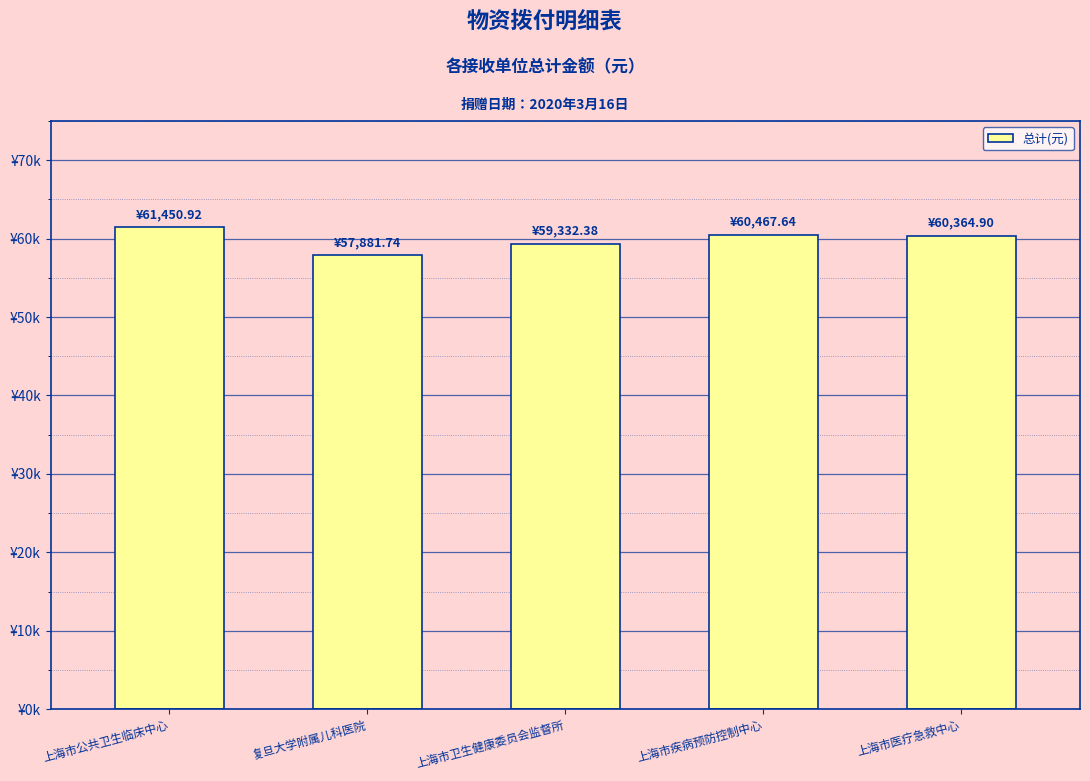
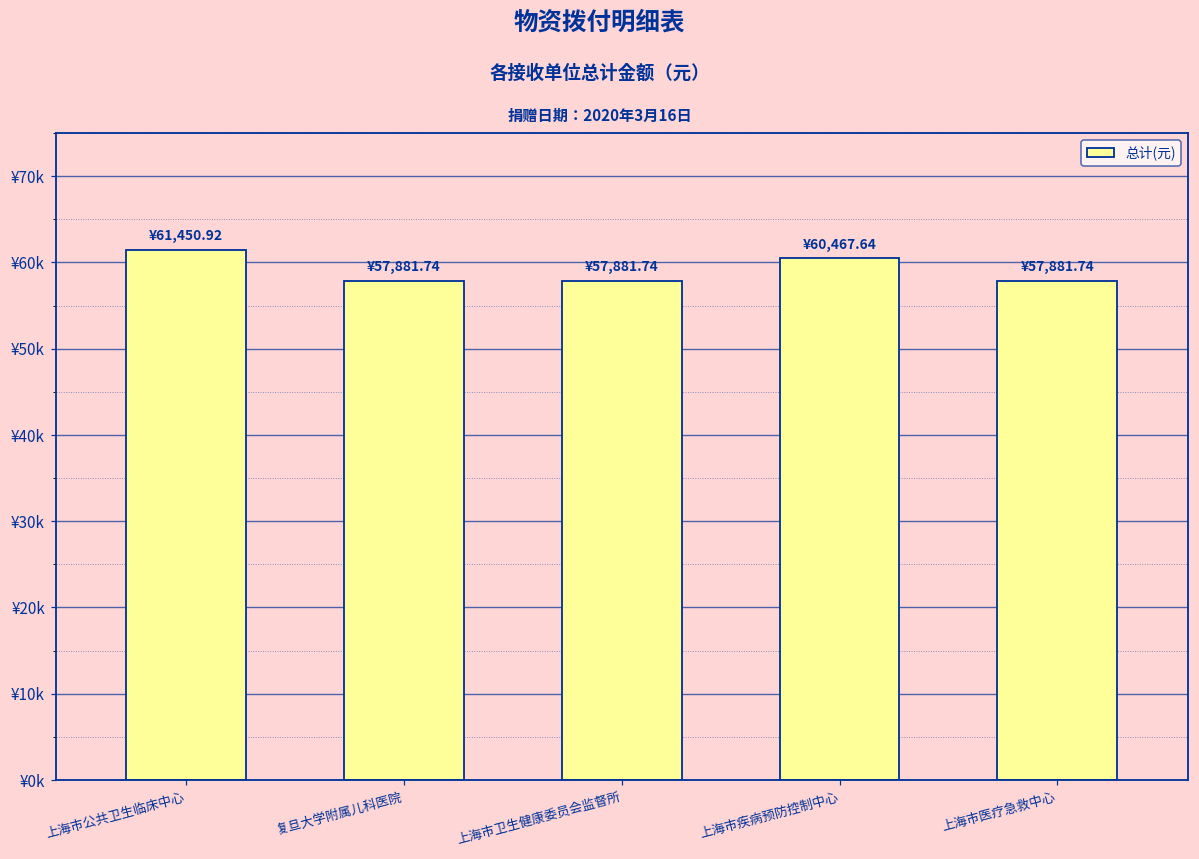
  {
    "上海市公共卫生临床中心": "¥61,450.92",
    "复旦大学附属儿科医院": "¥57,881.74",
-   "上海市卫生健康委员会监督所": "¥59,332.38",
+   "上海市卫生健康委员会监督所": "¥57,881.74",
    "上海市疾病预防控制中心": "¥60,467.64",
-   "上海市医疗急救中心": "¥60,364.90"
+   "上海市医疗急救中心": "¥57,881.74"
  }
